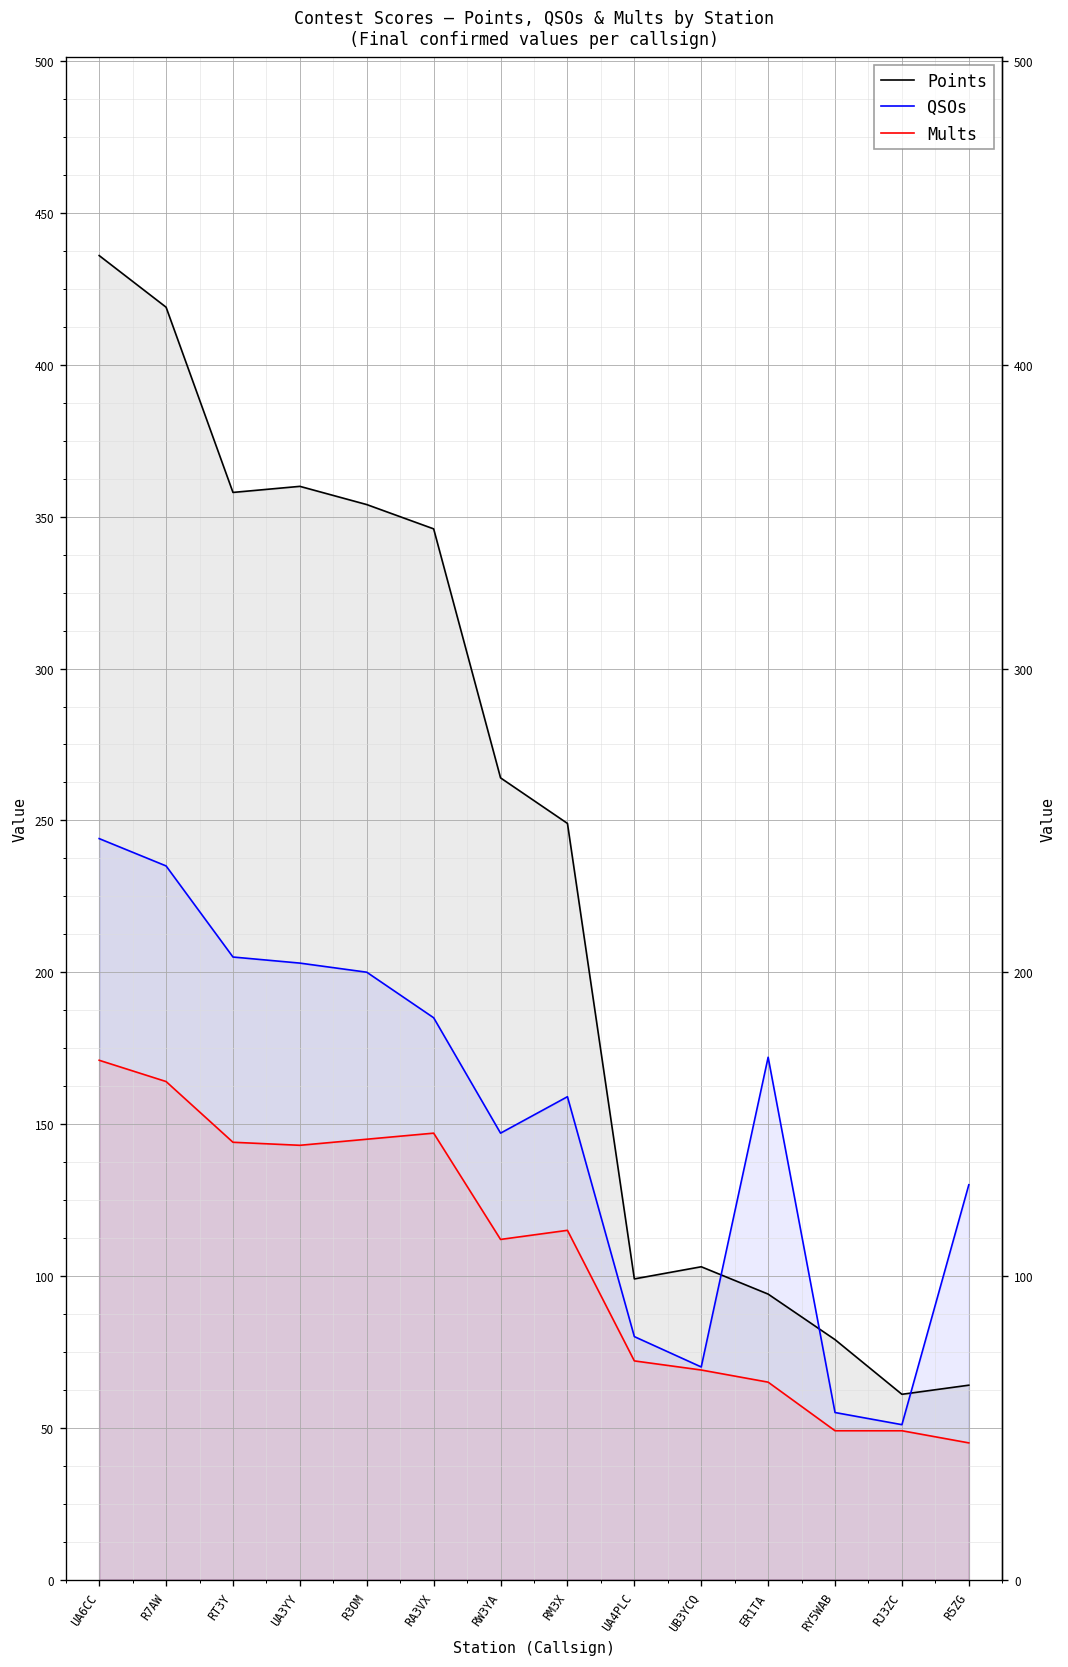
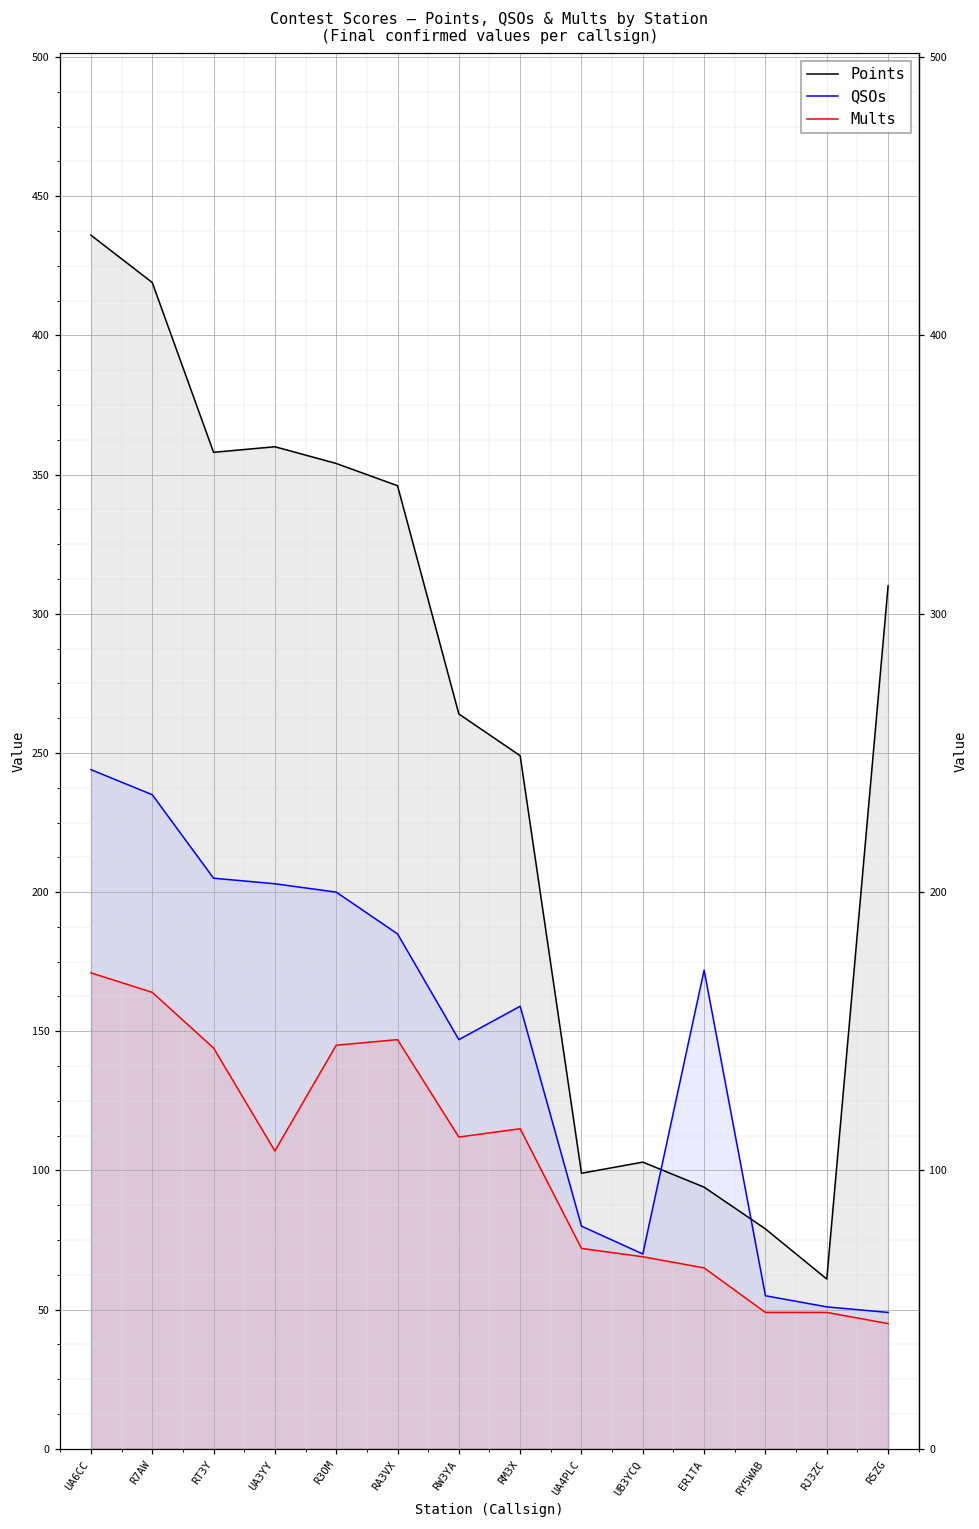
  {
    "Points": {
      "UA6CC": 436,
      "R7AW": 419,
      "RT3Y": 358,
      "UA3YY": 360,
      "R3OM": 354,
      "RA3VX": 346,
      "RW3YA": 264,
      "RM3X": 249,
      "UA4PLC": 99,
      "UB3YCQ": 103,
      "ER1TA": 94,
      "RY5WAB": 79,
      "RJ3ZC": 61,
-     "R5ZG": 64
+     "R5ZG": 310
    },
    "QSOs": {
      "UA6CC": 244,
      "R7AW": 235,
      "RT3Y": 205,
      "UA3YY": 203,
      "R3OM": 200,
      "RA3VX": 185,
      "RW3YA": 147,
      "RM3X": 159,
      "UA4PLC": 80,
      "ER1TA": 172,
      "RY5WAB": 55,
      "RJ3ZC": 51,
-     "R5ZG": 130
+     "R5ZG": 49
    },
    "Mults": {
      "UA6CC": 171,
      "R7AW": 164,
      "RT3Y": 144,
-     "UA3YY": 143,
+     "UA3YY": 107,
      "R3OM": 145,
      "RA3VX": 147,
      "RW3YA": 112,
      "RM3X": 115,
      "UA4PLC": 72,
      "ER1TA": 65,
      "RY5WAB": 49,
      "RJ3ZC": 49,
      "R5ZG": 45
    }
  }
